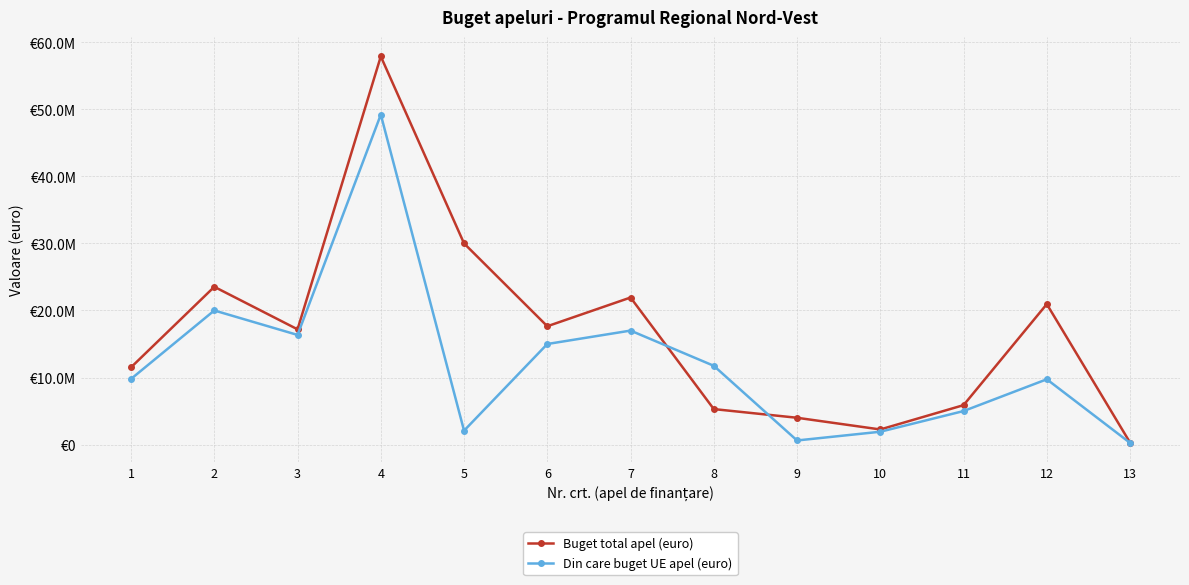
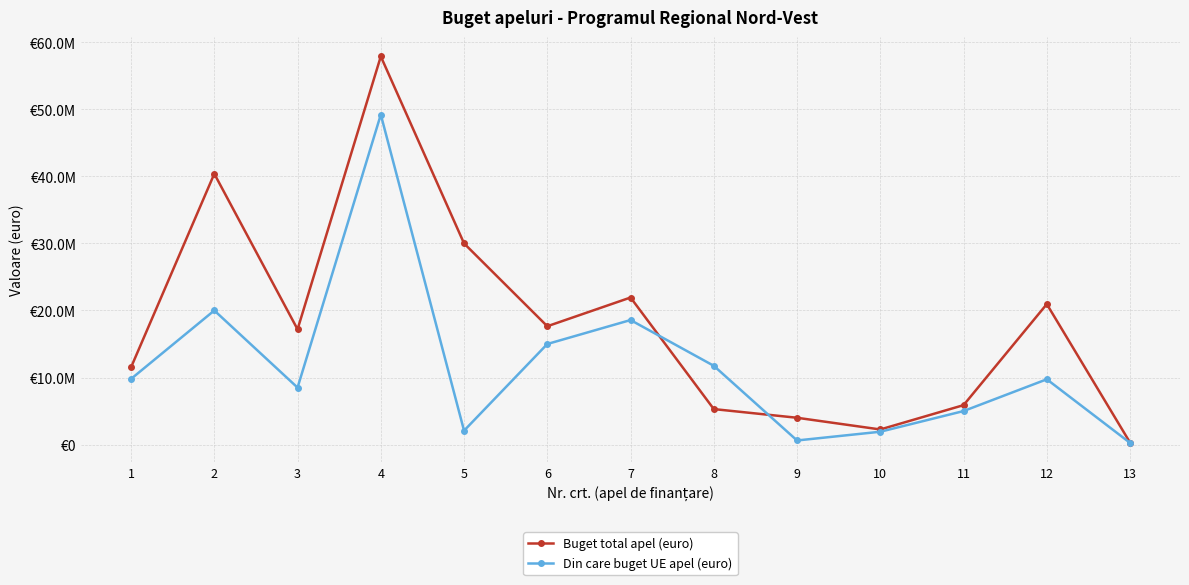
  {
    "Buget total apel (euro)": {
      "1": "€12000000",
-     "2": "€24000000",
+     "2": "€40000000",
      "3": "€17000000",
      "4": "€58000000",
      "5": "€30000000",
      "6": "€18000000",
      "7": "€22000000",
      "8": "€5000000",
      "9": "€4000000",
      "11": "€6000000",
      "12": "€21000000"
    },
    "Din care buget UE apel (euro)": {
      "1": "€10000000",
      "2": "€20000000",
-     "3": "€16000000",
+     "3": "€9000000",
      "4": "€49000000",
      "5": "€2000000",
      "6": "€15000000",
-     "7": "€17000000",
+     "7": "€19000000",
      "8": "€12000000",
      "9": "€1000000",
      "11": "€5000000",
      "12": "€10000000"
    }
  }
